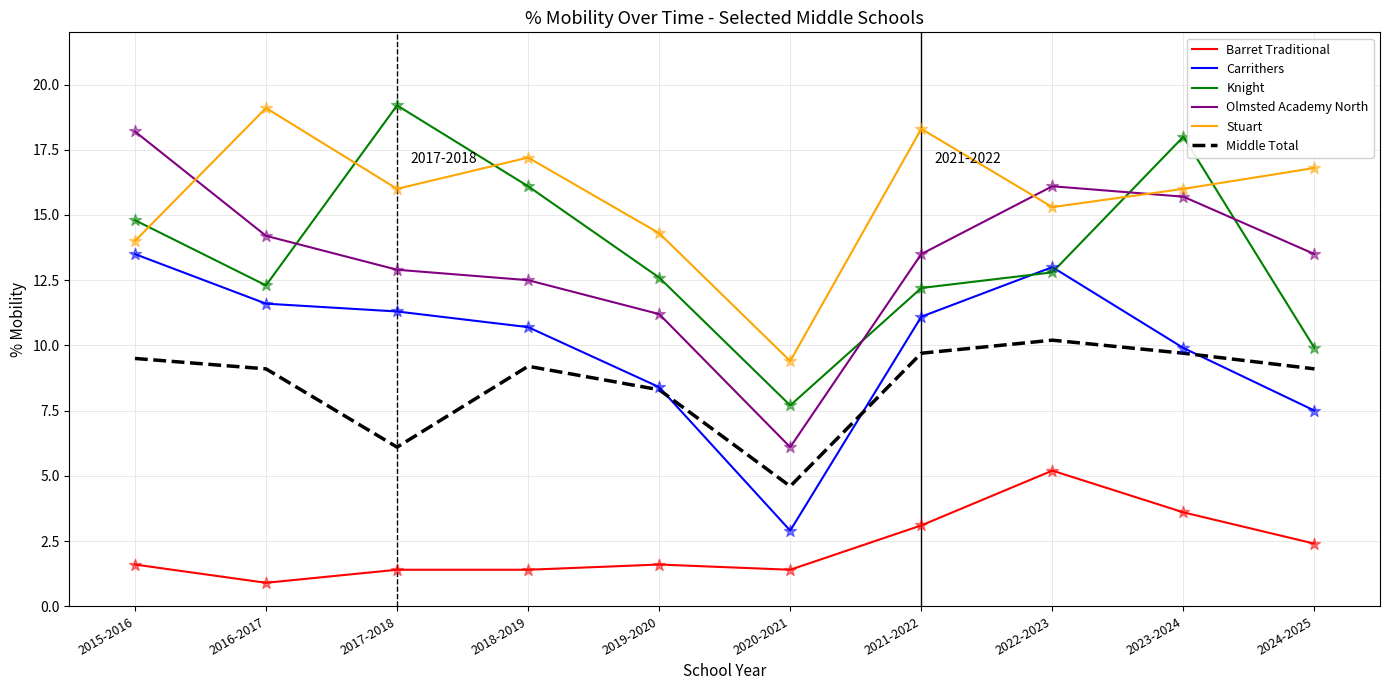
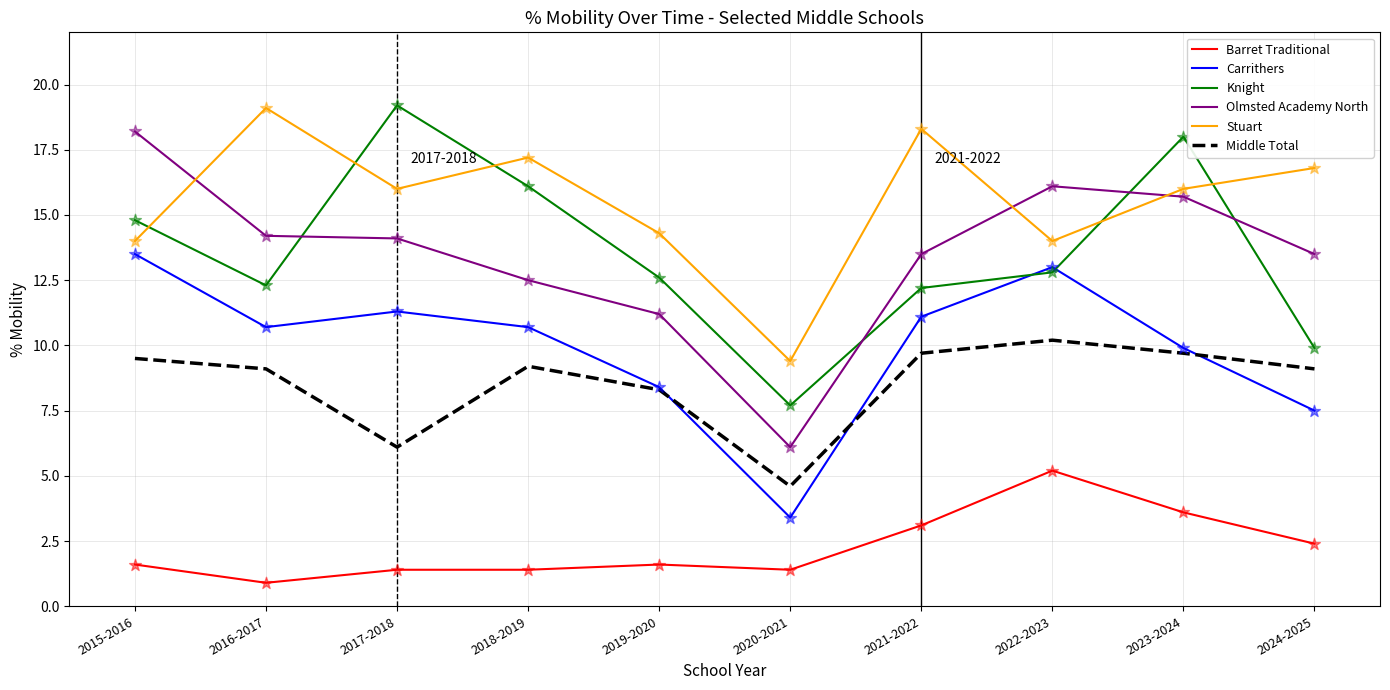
  {
    "Barret Traditional": {
      "2015-2016": 1.6,
      "2016-2017": 0.9,
      "2017-2018": 1.4,
      "2018-2019": 1.4,
      "2019-2020": 1.6,
      "2020-2021": 1.4,
      "2021-2022": 3.1,
      "2022-2023": 5.2,
      "2023-2024": 3.6,
      "2024-2025": 2.4
    },
    "Carrithers": {
      "2015-2016": 13.5,
-     "2016-2017": 11.6,
+     "2016-2017": 10.7,
      "2017-2018": 11.3,
      "2018-2019": 10.7,
      "2019-2020": 8.4,
-     "2020-2021": 2.9,
+     "2020-2021": 3.4,
      "2021-2022": 11.1,
      "2022-2023": 13.0,
      "2023-2024": 9.9,
      "2024-2025": 7.5
    },
    "Knight": {
      "2015-2016": 14.8,
      "2016-2017": 12.3,
      "2017-2018": 19.2,
      "2018-2019": 16.1,
      "2019-2020": 12.6,
      "2020-2021": 7.7,
      "2021-2022": 12.2,
      "2022-2023": 12.8,
      "2023-2024": 18.0,
      "2024-2025": 9.9
    },
    "Olmsted Academy North": {
      "2015-2016": 18.2,
      "2016-2017": 14.2,
-     "2017-2018": 12.9,
+     "2017-2018": 14.1,
      "2018-2019": 12.5,
      "2019-2020": 11.2,
      "2020-2021": 6.1,
      "2021-2022": 13.5,
      "2022-2023": 16.1,
      "2023-2024": 15.7,
      "2024-2025": 13.5
    },
    "Stuart": {
      "2015-2016": 14.0,
      "2016-2017": 19.1,
      "2017-2018": 16.0,
      "2018-2019": 17.2,
      "2019-2020": 14.3,
      "2020-2021": 9.4,
      "2021-2022": 18.3,
-     "2022-2023": 15.3,
+     "2022-2023": 14.0,
      "2023-2024": 16.0,
      "2024-2025": 16.8
    },
    "Middle Total": {
      "2015-2016": 9.5,
      "2016-2017": 9.1,
      "2017-2018": 6.1,
      "2018-2019": 9.2,
      "2019-2020": 8.3,
      "2020-2021": 4.6,
      "2021-2022": 9.7,
      "2022-2023": 10.2,
      "2023-2024": 9.7,
      "2024-2025": 9.1
    }
  }
